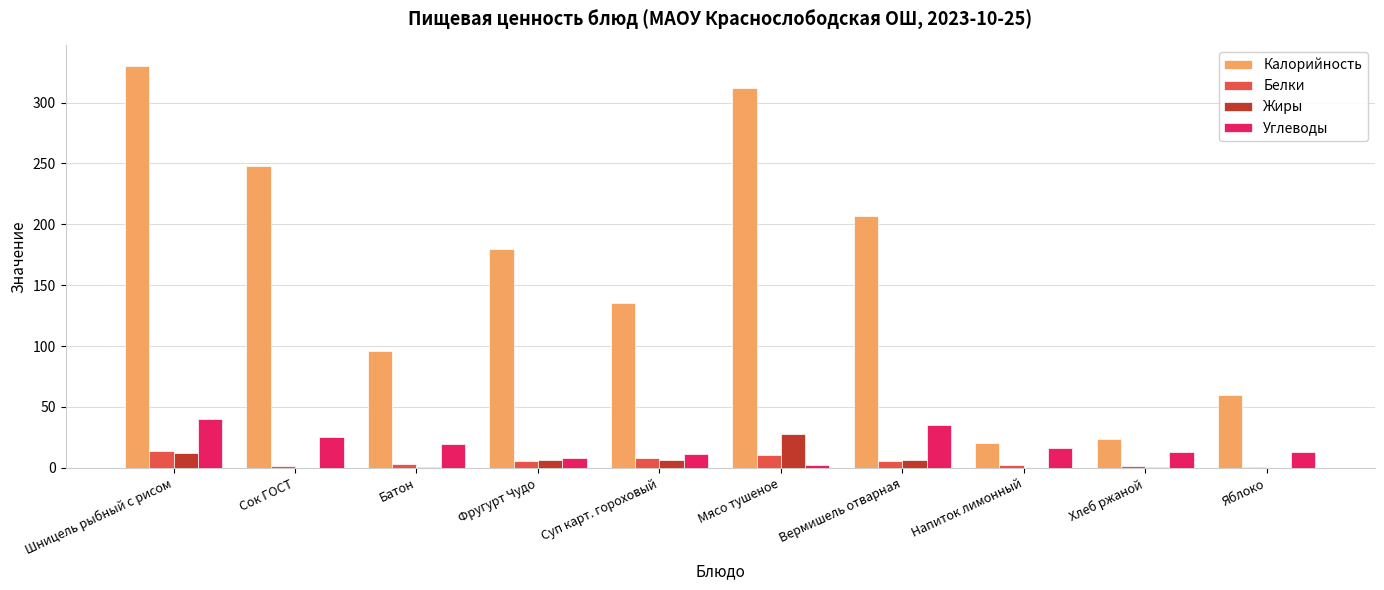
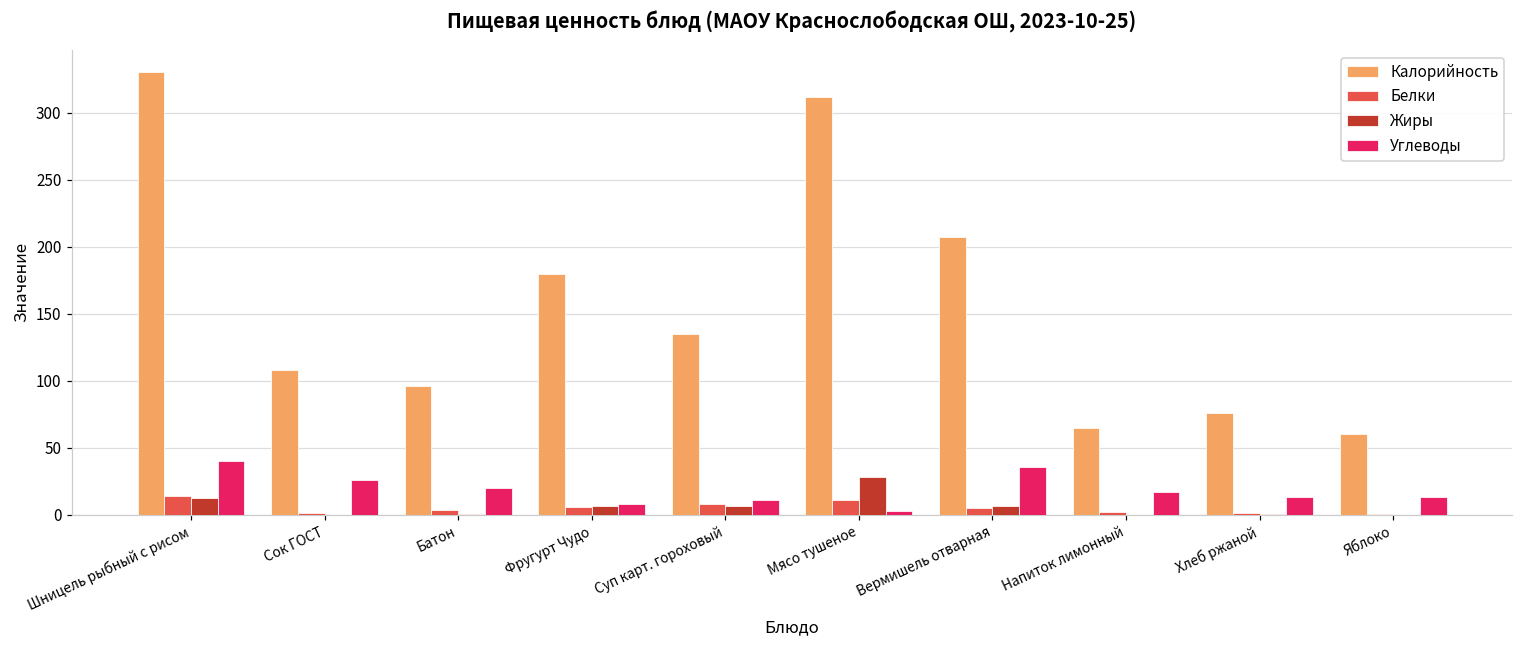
  {
    "Калорийность": {
      "Шницель рыбный с рисом": 330,
-     "Сок ГОСТ": 248,
+     "Сок ГОСТ": 108,
      "Батон": 96,
      "Фругурт Чудо": 180,
      "Суп карт. гороховый": 135,
      "Мясо тушеное": 312,
      "Вермишель отварная": 207,
-     "Напиток лимонный": 20,
-     "Хлеб ржаной": 23,
+     "Напиток лимонный": 64,
+     "Хлеб ржаной": 76,
      "Яблоко": 60
    }
  }
